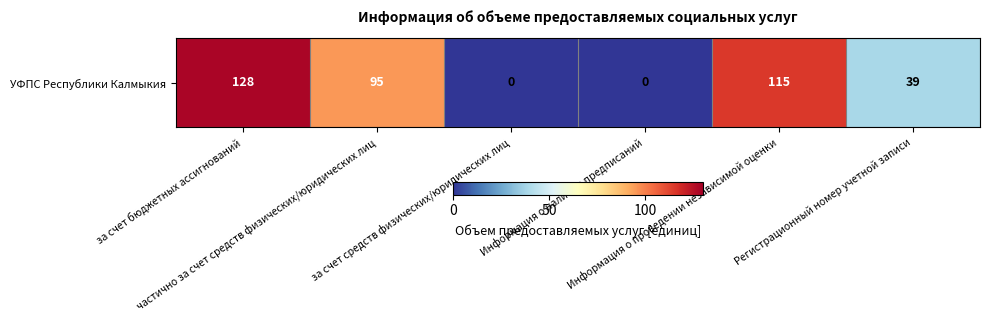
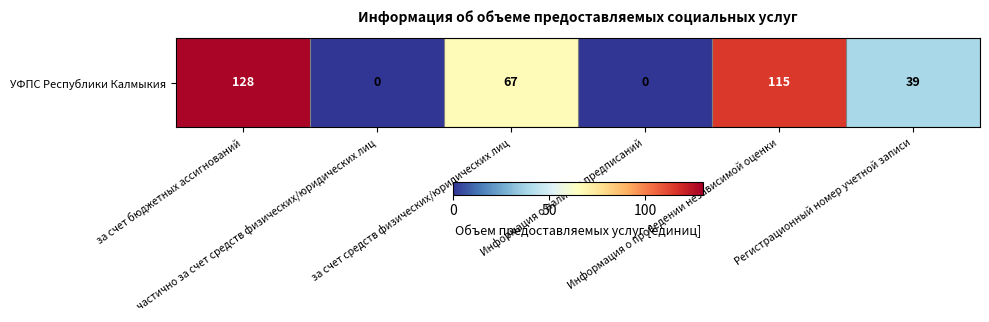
  {
    "УФПС Республики Калмыкия": {
      "за счет бюджетных ассигнований": 128,
-     "частично за счет средств физических/юридических лиц": 95,
-     "за счет средств физических/юридических лиц": 0,
+     "частично за счет средств физических/юридических лиц": 0,
+     "за счет средств физических/юридических лиц": 67,
      "Информация о наличии предписаний": 0,
      "Информация о проведении независимой оценки": 115,
      "Регистрационный номер учетной записи": 39
    }
  }
